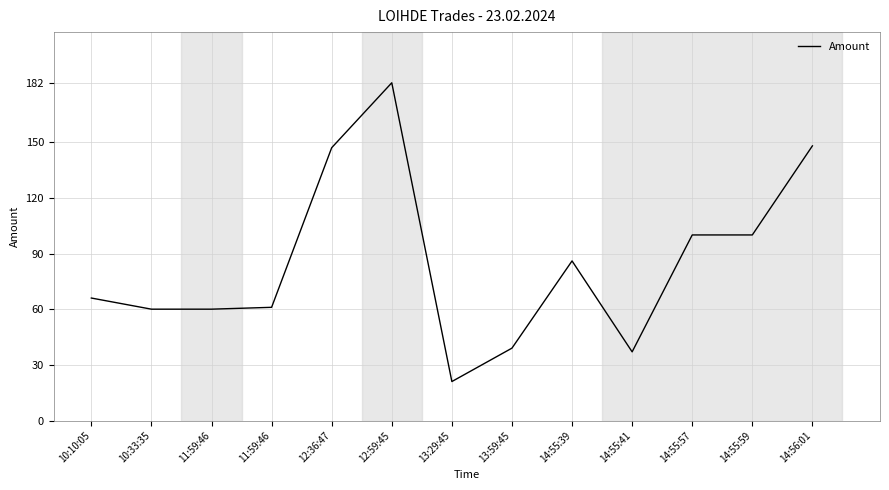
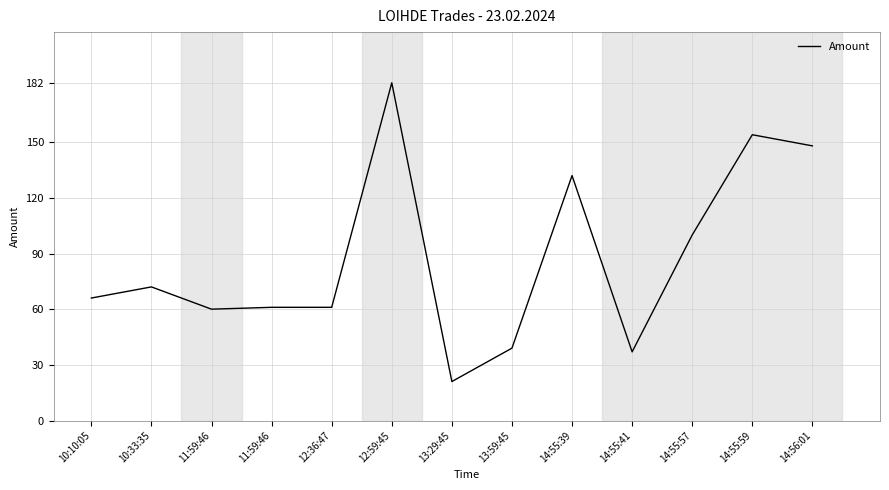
  {
    "10:10:05": 66,
-   "10:33:35": 60,
-   "12:36:47": 147,
+   "10:33:35": 72,
+   "12:36:47": 61,
    "12:59:45": 182,
    "13:29:45": 21,
    "13:59:45": 39,
-   "14:55:39": 86,
+   "14:55:39": 132,
    "14:55:41": 37,
    "14:55:57": 100,
-   "14:55:59": 100,
+   "14:55:59": 154,
    "14:56:01": 148
  }
